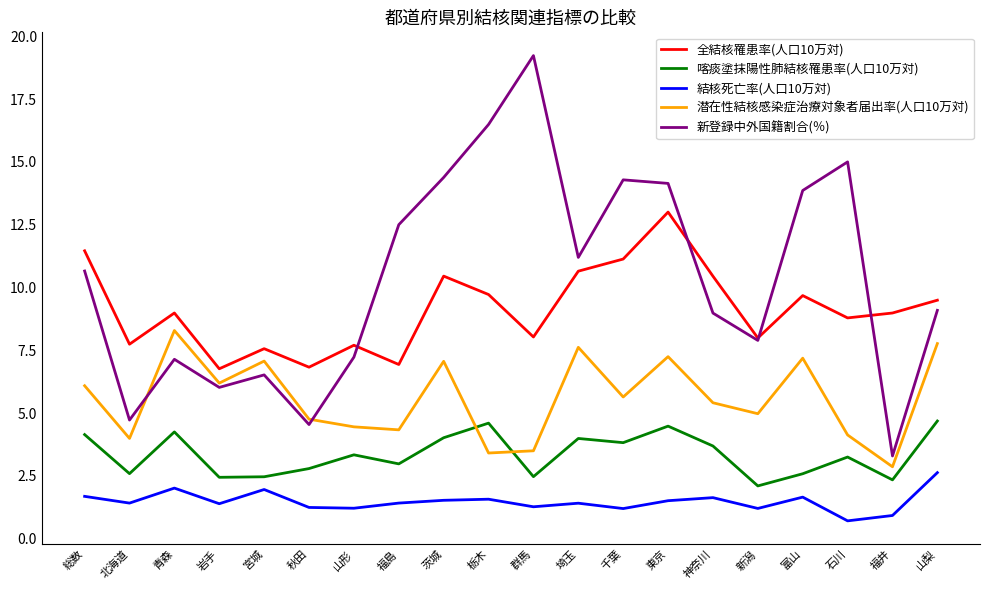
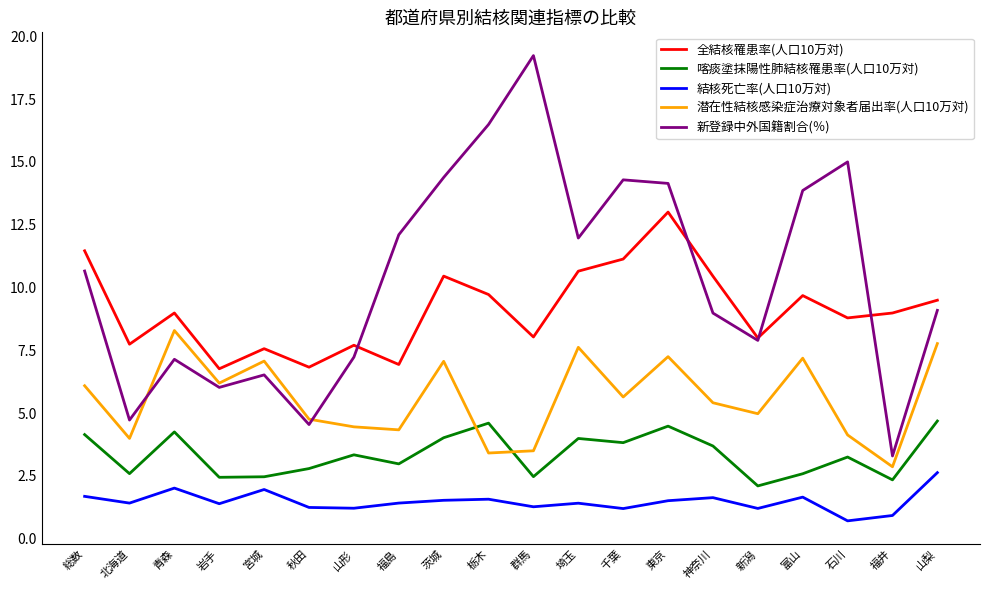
  {
    "全結核罹患率(人口10万対)": {
      "総数": 11.5,
      "北海道": 7.7,
      "青森": 9.0,
      "岩手": 6.8,
      "宮城": 7.6,
      "秋田": 6.8,
      "山形": 7.7,
      "福島": 6.9,
      "茨城": 10.5,
      "栃木": 9.7,
      "群馬": 8.0,
      "埼玉": 10.7,
      "千葉": 11.1,
      "東京": 13.0,
      "神奈川": 10.4,
      "富山": 9.7,
      "石川": 8.8,
      "福井": 9.0,
      "山梨": 9.5
    },
    "喀痰塗抹陽性肺結核罹患率(人口10万対)": {
      "総数": 4.1,
      "北海道": 2.6,
      "青森": 4.3,
      "岩手": 2.4,
      "宮城": 2.5,
      "秋田": 2.8,
      "山形": 3.3,
      "福島": 3.0,
      "茨城": 4.0,
      "栃木": 4.6,
      "群馬": 2.5,
      "埼玉": 4.0,
      "千葉": 3.8,
      "東京": 4.5,
      "神奈川": 3.7,
      "新潟": 2.1,
      "富山": 2.6,
      "石川": 3.3,
      "福井": 2.3,
      "山梨": 4.7
    },
    "結核死亡率(人口10万対)": {
      "総数": 1.7,
      "北海道": 1.4,
      "青森": 2.0,
      "岩手": 1.4,
      "宮城": 2.0,
      "秋田": 1.2,
      "山形": 1.2,
      "福島": 1.4,
      "茨城": 1.5,
      "栃木": 1.6,
      "群馬": 1.3,
      "埼玉": 1.4,
      "千葉": 1.2,
      "東京": 1.5,
      "神奈川": 1.6,
      "新潟": 1.2,
      "富山": 1.7,
      "石川": 0.7,
      "福井": 0.9,
      "山梨": 2.6
    },
    "潜在性結核感染症治療対象者届出率(人口10万対)": {
      "総数": 6.1,
      "北海道": 4.0,
      "青森": 8.3,
      "岩手": 6.2,
      "宮城": 7.1,
      "秋田": 4.8,
      "山形": 4.5,
      "福島": 4.3,
      "茨城": 7.1,
      "栃木": 3.4,
      "群馬": 3.5,
      "埼玉": 7.6,
      "千葉": 5.6,
      "東京": 7.2,
      "神奈川": 5.4,
      "新潟": 5.0,
      "富山": 7.2,
      "石川": 4.1,
      "福井": 2.9,
      "山梨": 7.8
    },
    "新登録中外国籍割合(％)": {
      "総数": 10.7,
      "北海道": 4.7,
      "青森": 7.1,
      "岩手": 6.0,
      "宮城": 6.5,
      "秋田": 4.5,
      "山形": 7.2,
-     "福島": 12.5,
+     "福島": 12.1,
      "茨城": 14.4,
      "栃木": 16.5,
      "群馬": 19.2,
-     "埼玉": 11.2,
+     "埼玉": 12.0,
      "千葉": 14.3,
      "東京": 14.1,
      "神奈川": 9.0,
      "富山": 13.9,
      "石川": 15.0,
      "福井": 3.3,
      "山梨": 9.1
    }
  }
